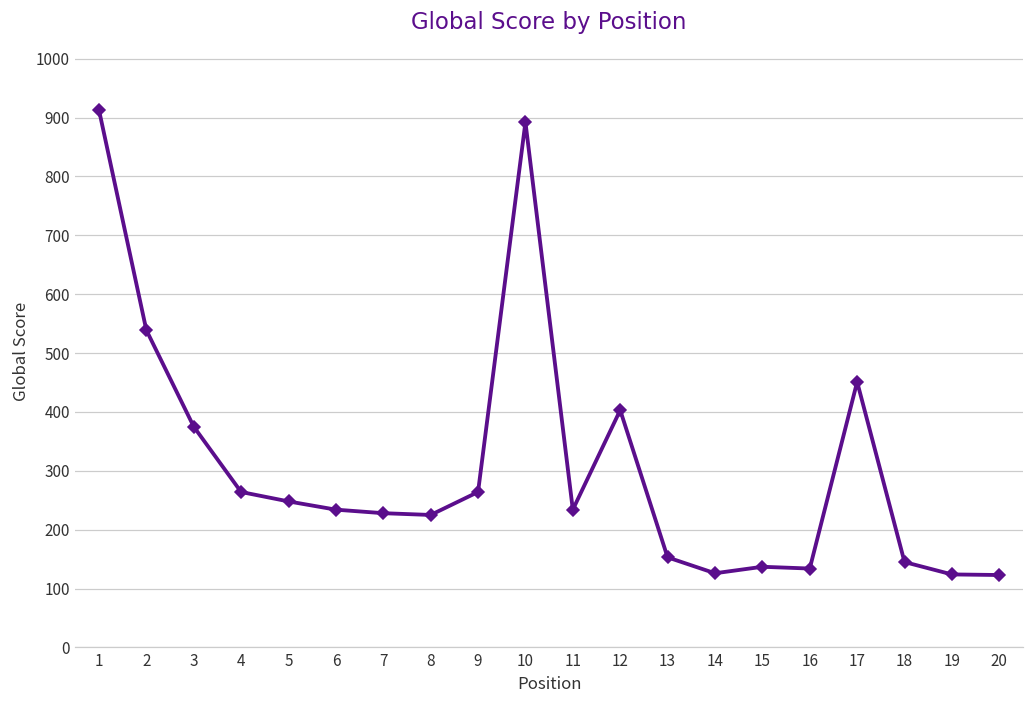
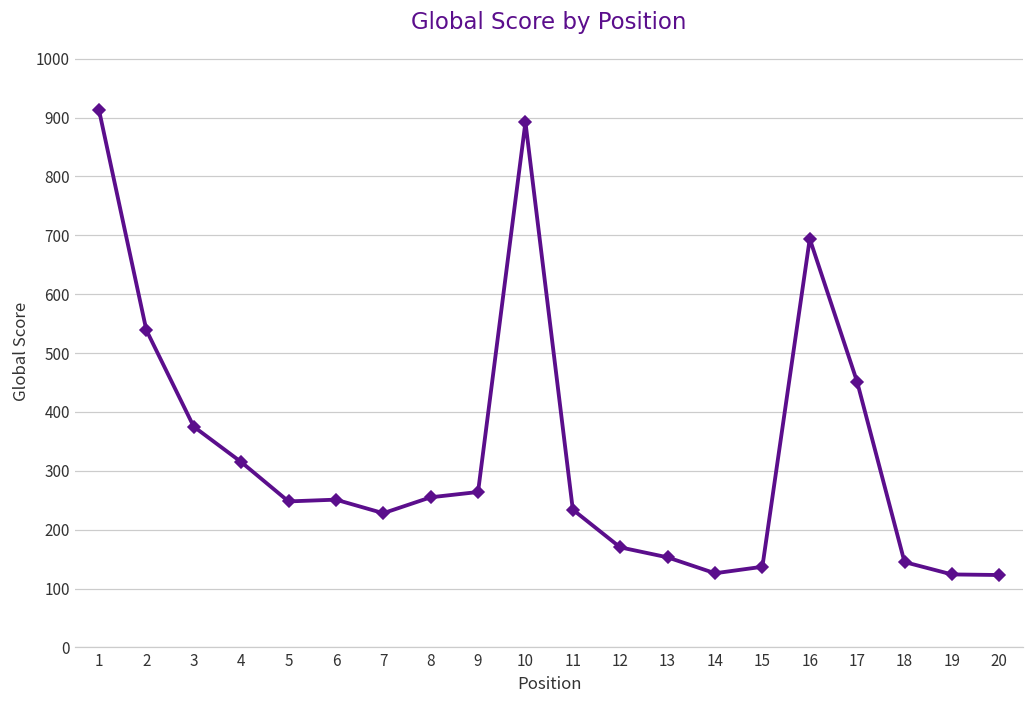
  {
    "1": 910,
    "2": 540,
    "3": 380,
-   "4": 260,
+   "4": 320,
    "5": 250,
-   "6": 230,
+   "6": 250,
    "7": 230,
-   "8": 230,
+   "8": 260,
    "9": 260,
    "10": 890,
    "11": 230,
-   "12": 400,
+   "12": 170,
    "13": 150,
    "14": 130,
    "15": 140,
-   "16": 130,
+   "16": 690,
    "17": 450,
    "18": 150,
    "19": 120,
    "20": 120
  }
